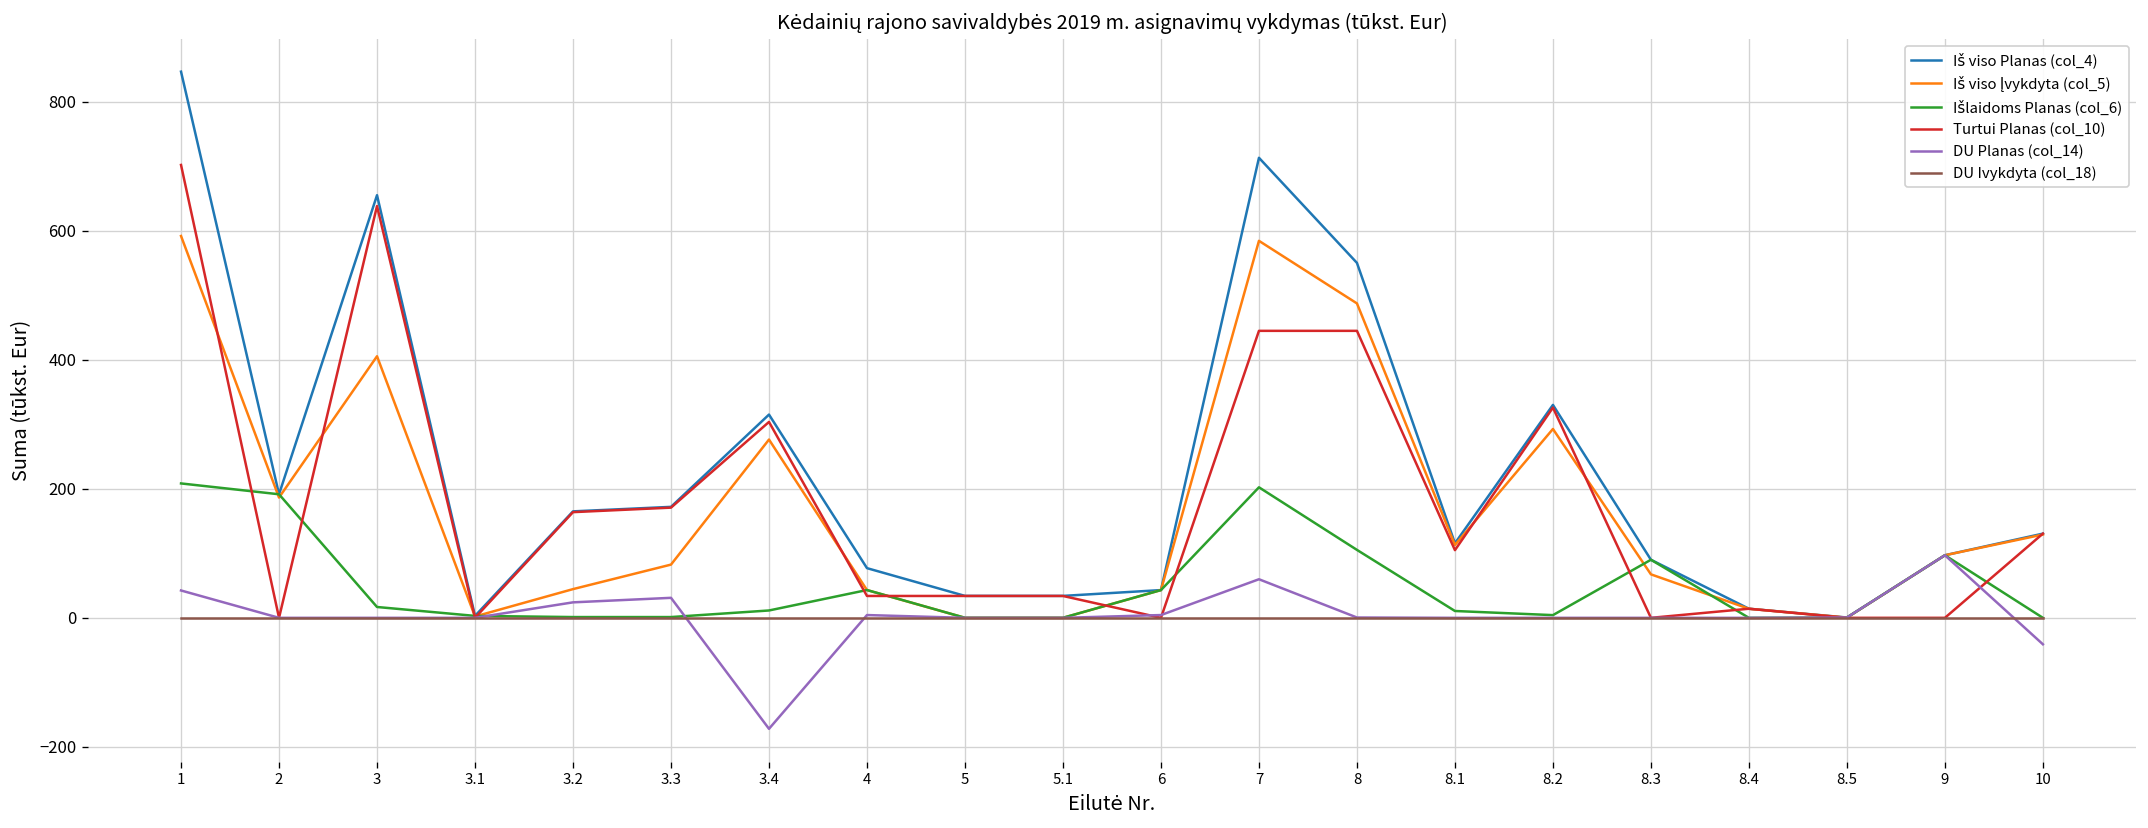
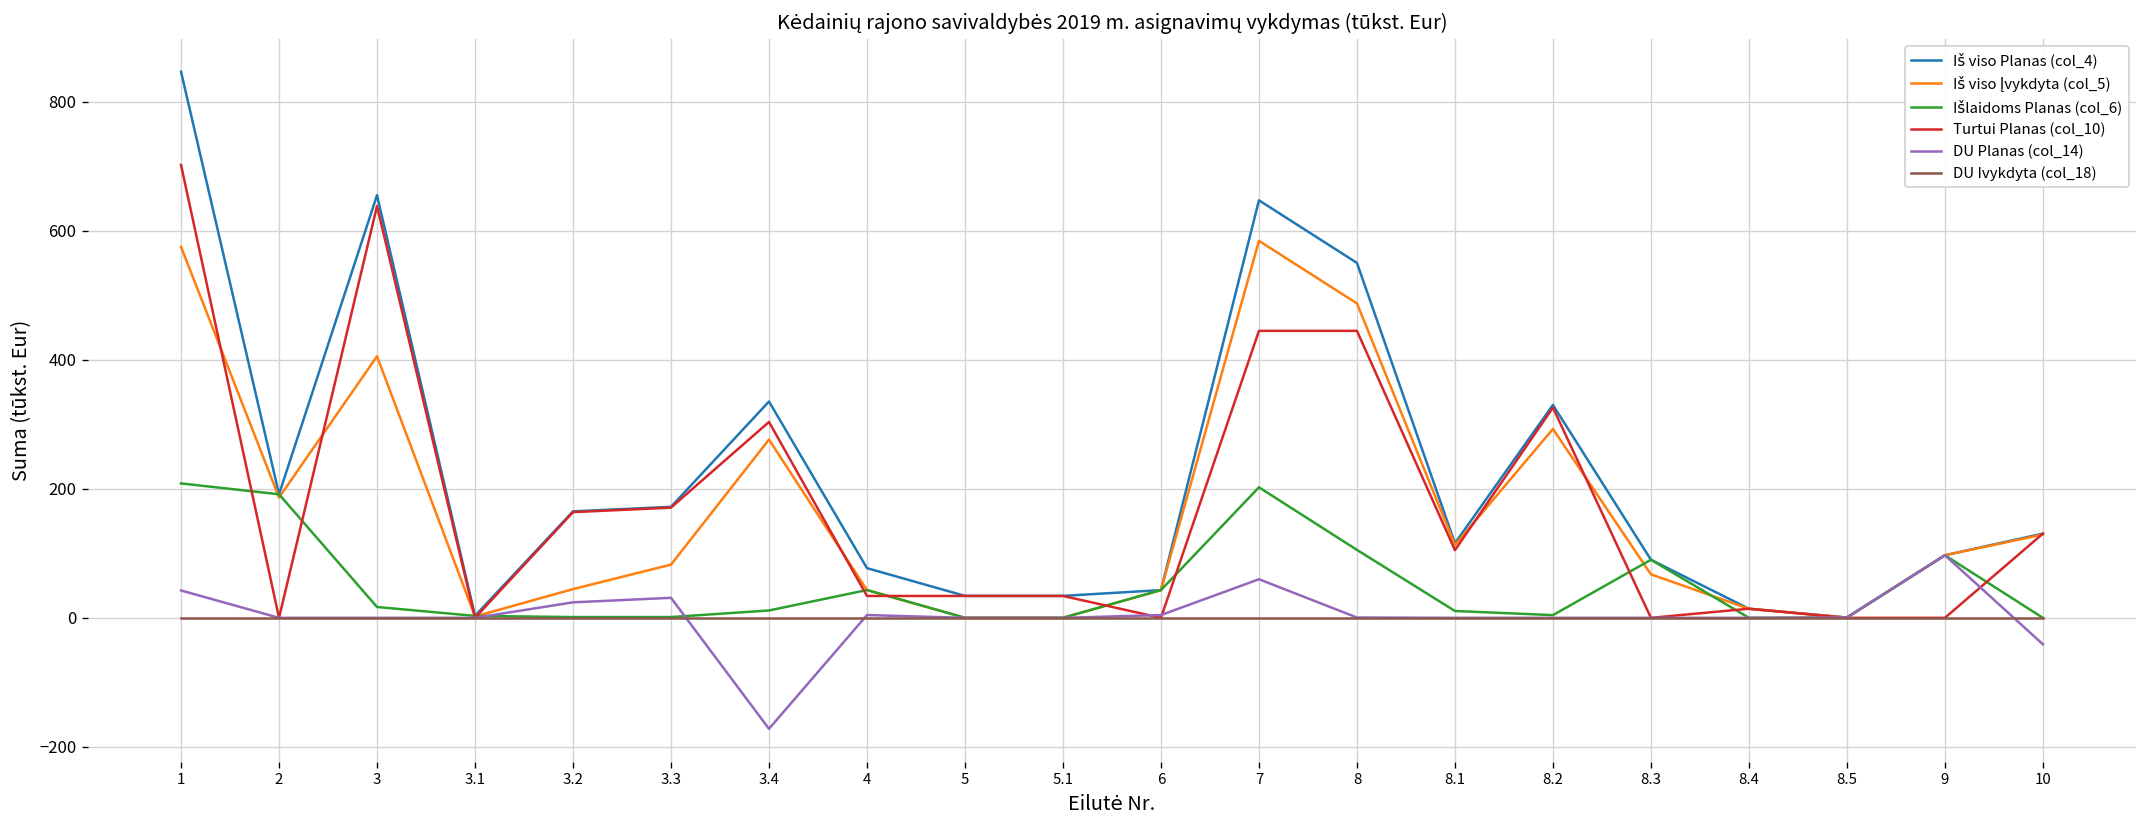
  {
    "Iš viso Planas (col_4)": {
      "1": 850,
      "3": 660,
-     "3.4": 320,
+     "3.4": 340,
      "4": 80,
-     "7": 710,
+     "7": 650,
      "8": 550
    },
    "Iš viso Įvykdyta (col_5)": {
-     "1": 590,
+     "1": 580,
      "2": 190,
      "3": 410,
      "3.2": 40,
      "3.3": 80,
      "3.4": 280,
      "7": 580,
      "8": 490,
      "8.2": 290,
      "8.3": 70
    },
    "Išlaidoms Planas (col_6)": {
      "1": 210,
      "3": 20,
      "3.4": 10,
      "7": 200,
      "8": 110,
      "8.1": 10
    },
    "Turtui Planas (col_10)": {
      "1": 700,
      "3": 640,
      "3.4": 300,
      "4": 30,
      "7": 440,
      "8": 440,
      "8.1": 100
    },
    "DU Planas (col_14)": {
      "1": 40,
      "3.2": 20,
      "3.3": 30,
      "3.4": -170,
      "7": 60,
      "10": -40
    },
    "DU Ivykdyta (col_18)": {
      "1": 0,
      "3.4": 0,
      "7": 0
    }
  }
